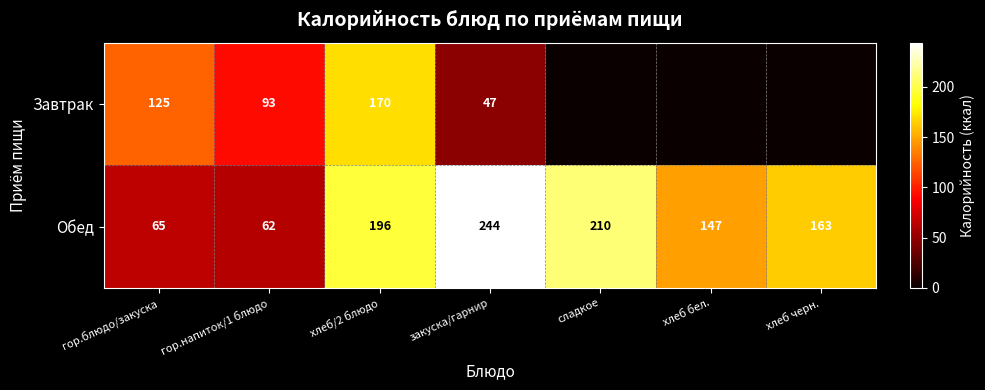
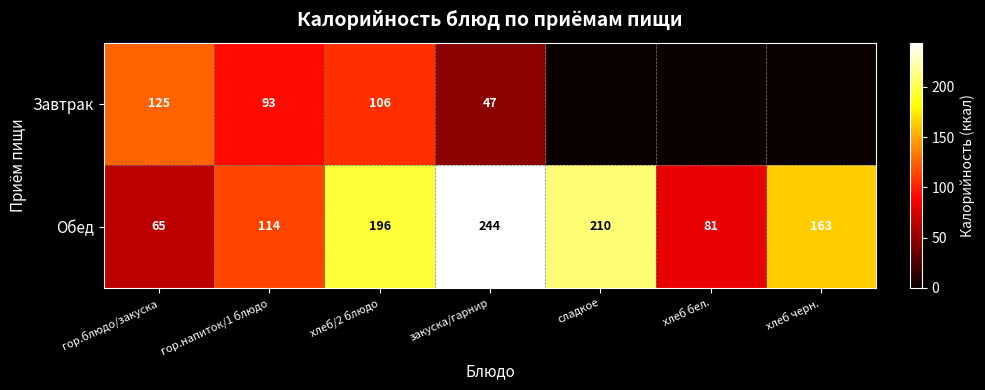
  {
    "Завтрак": {
      "гор.блюдо/закуска": 125,
      "гор.напиток/1 блюдо": 93,
-     "хлеб/2 блюдо": 170,
+     "хлеб/2 блюдо": 106,
      "закуска/гарнир": 47
    },
    "Обед": {
      "гор.блюдо/закуска": 65,
-     "гор.напиток/1 блюдо": 62,
+     "гор.напиток/1 блюдо": 114,
      "хлеб/2 блюдо": 196,
      "закуска/гарнир": 244,
      "сладкое": 210,
-     "хлеб бел.": 147,
+     "хлеб бел.": 81,
      "хлеб черн.": 163
    }
  }
